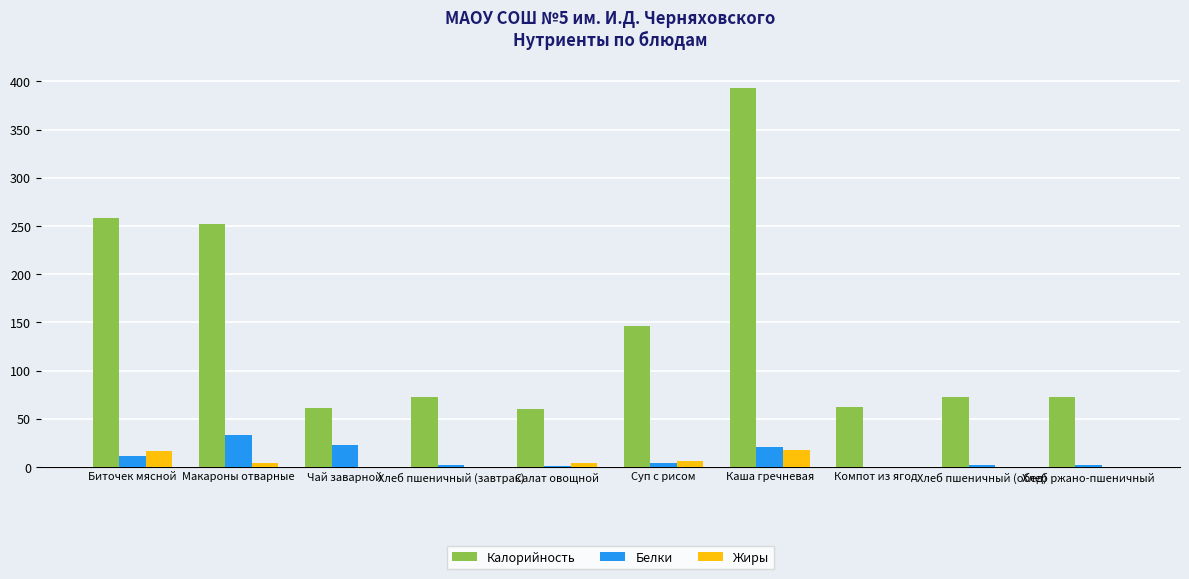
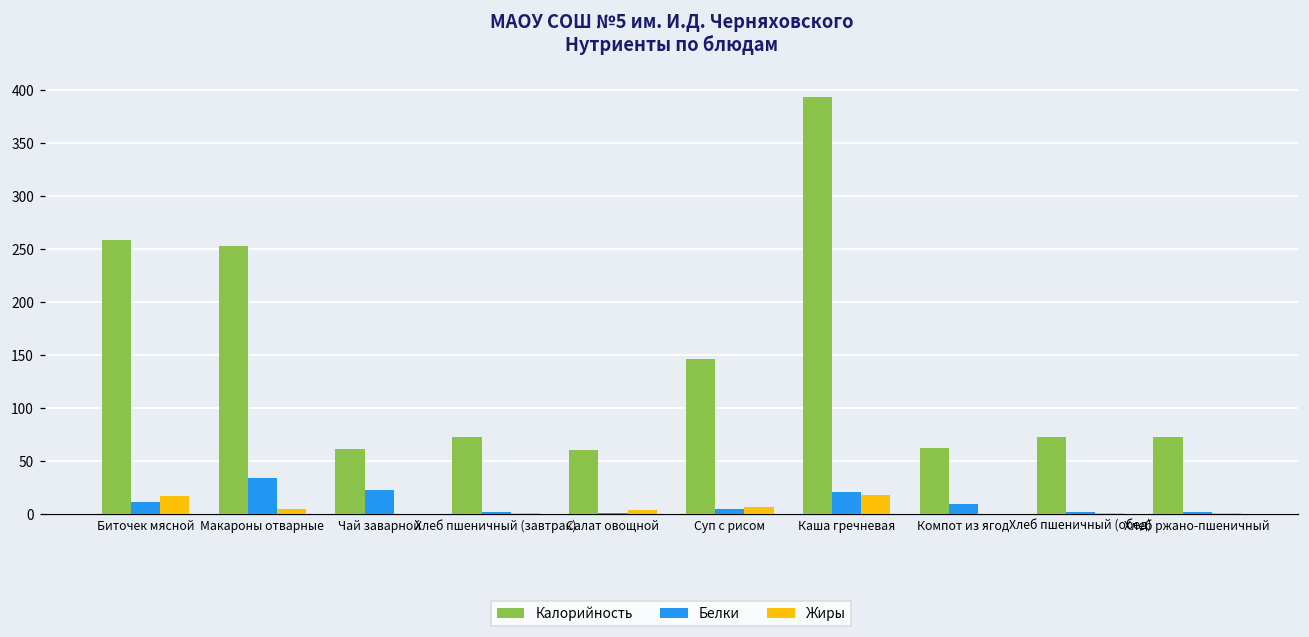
  {
    "Белки": {
      "Биточек мясной": 10,
      "Макароны отварные": 30,
      "Чай заварной": 20,
      "Суп с рисом": 0,
      "Каша гречневая": 20,
-     "Компот из ягод": 0
+     "Компот из ягод": 10
    }
  }
